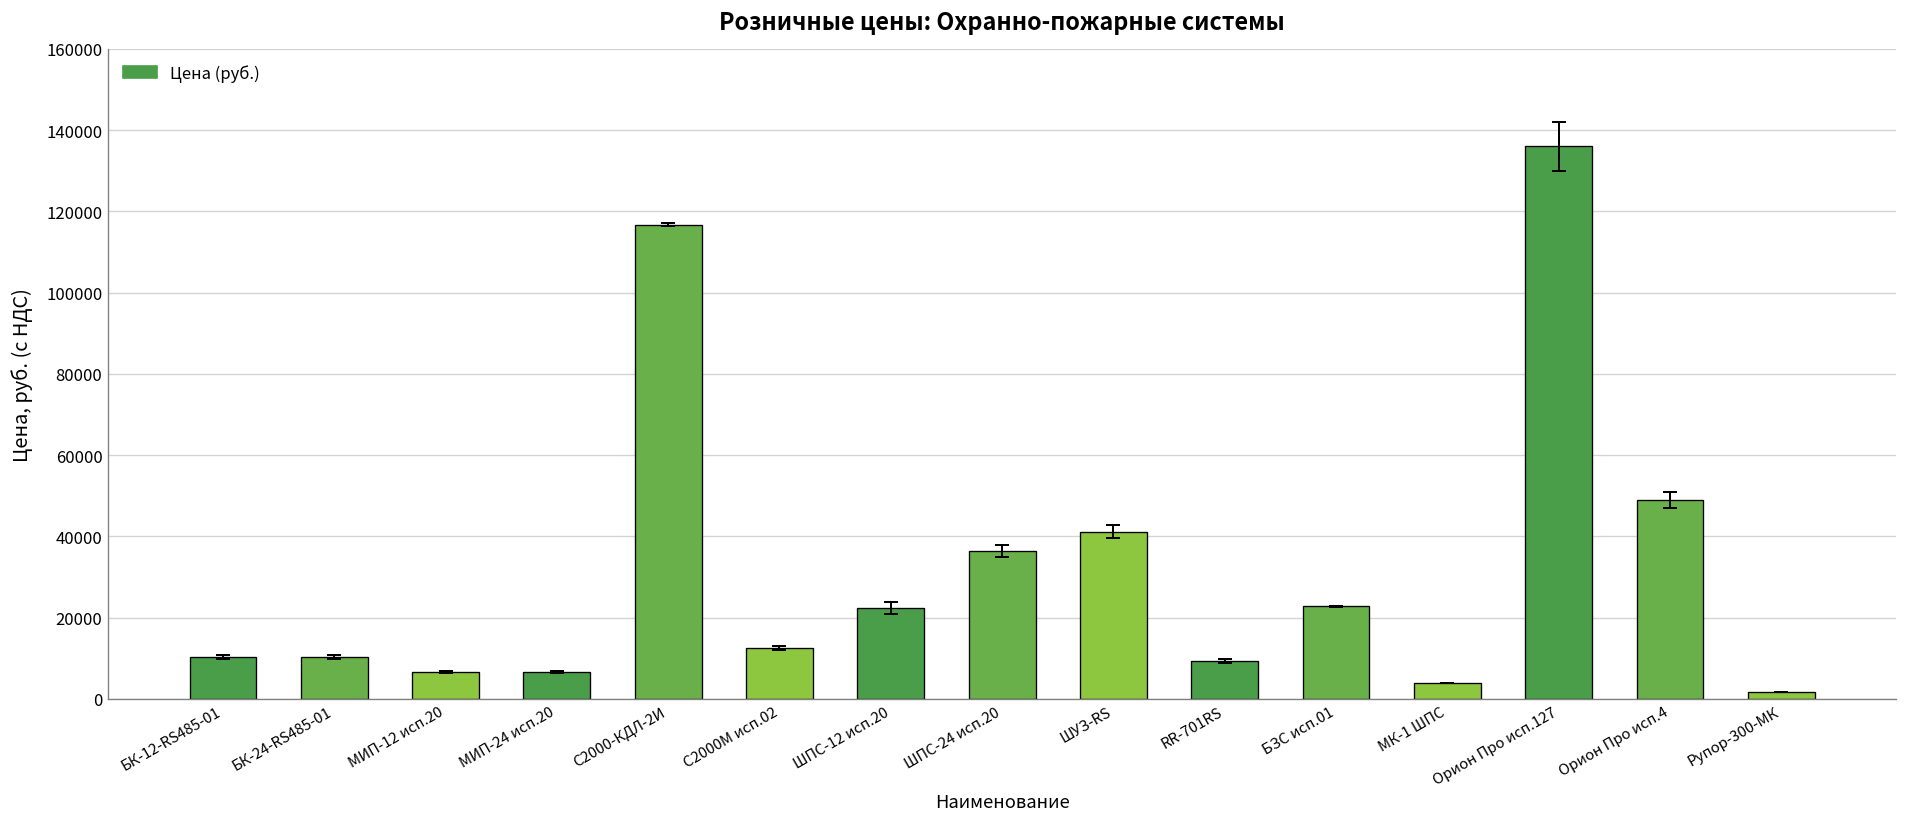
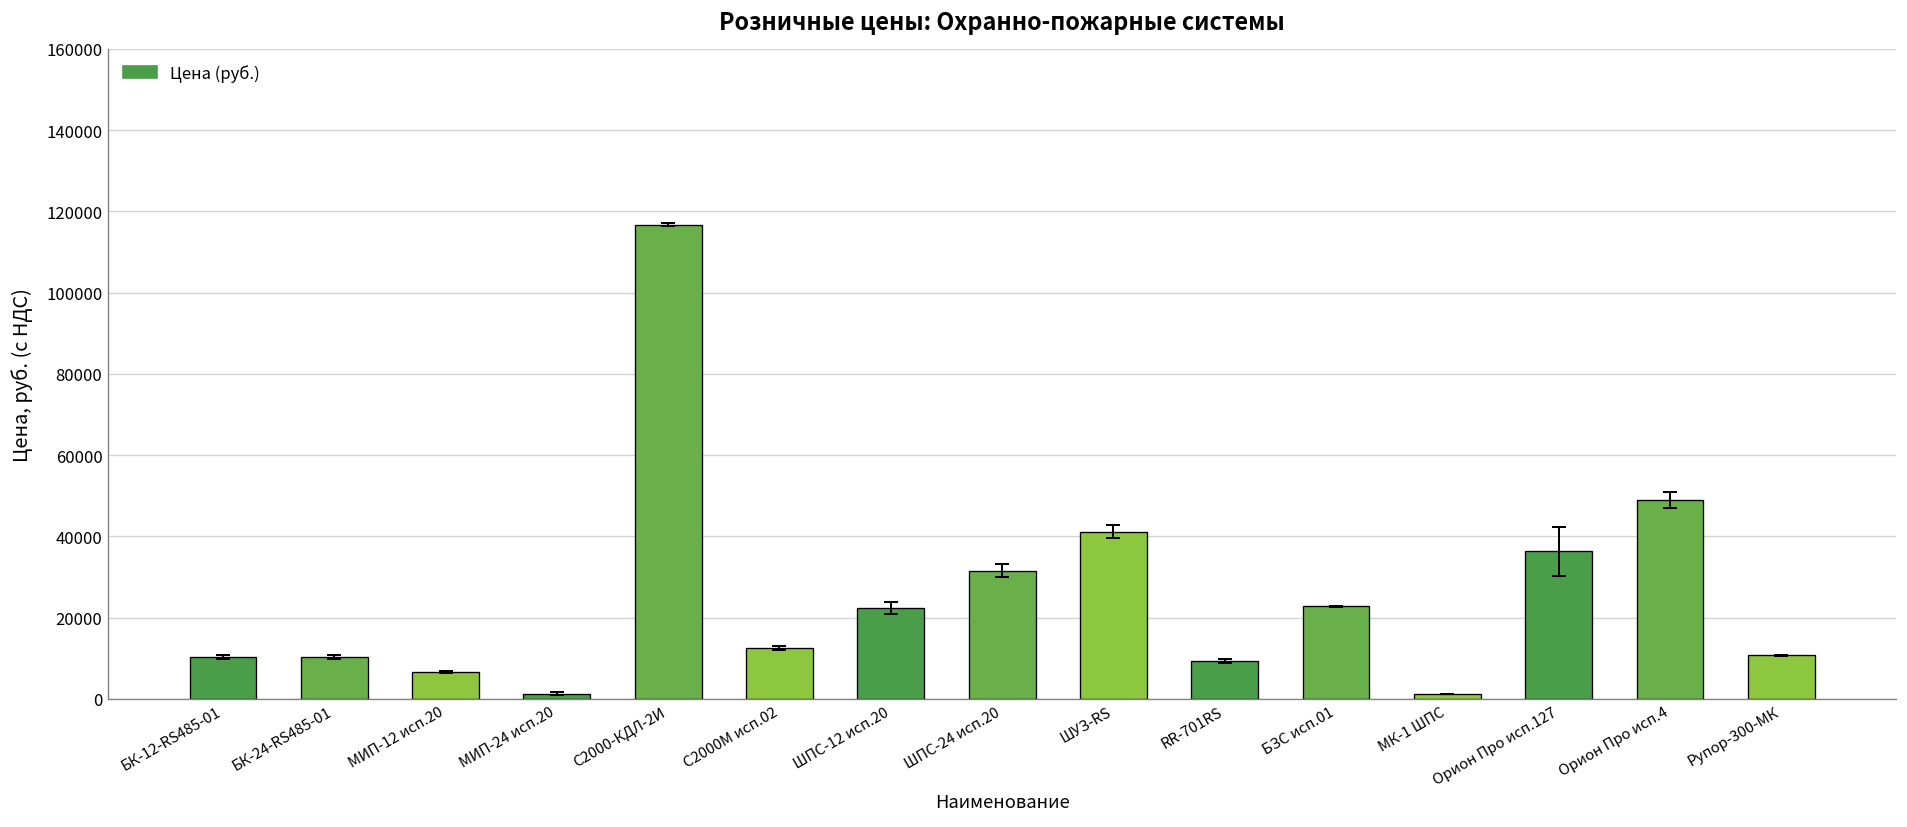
  {
    "Цена (руб.)": {
      "БК-12-RS485-01": 10000,
      "БК-24-RS485-01": 10000,
      "МИП-12 исп.20": 7000,
-     "МИП-24 исп.20": 7000,
+     "МИП-24 исп.20": 1000,
      "С2000-КДЛ-2И": 117000,
      "С2000М исп.02": 13000,
      "ШПС-12 исп.20": 22000,
-     "ШПС-24 исп.20": 36000,
+     "ШПС-24 исп.20": 32000,
      "ШУЗ-RS": 41000,
      "RR-701RS": 9000,
      "БЗС исп.01": 23000,
-     "МК-1 ШПС": 4000,
-     "Орион Про исп.127": 136000,
+     "МК-1 ШПС": 1000,
+     "Орион Про исп.127": 36000,
      "Орион Про исп.4": 49000,
-     "Рупор-300-МК": 2000
+     "Рупор-300-МК": 11000
    }
  }
